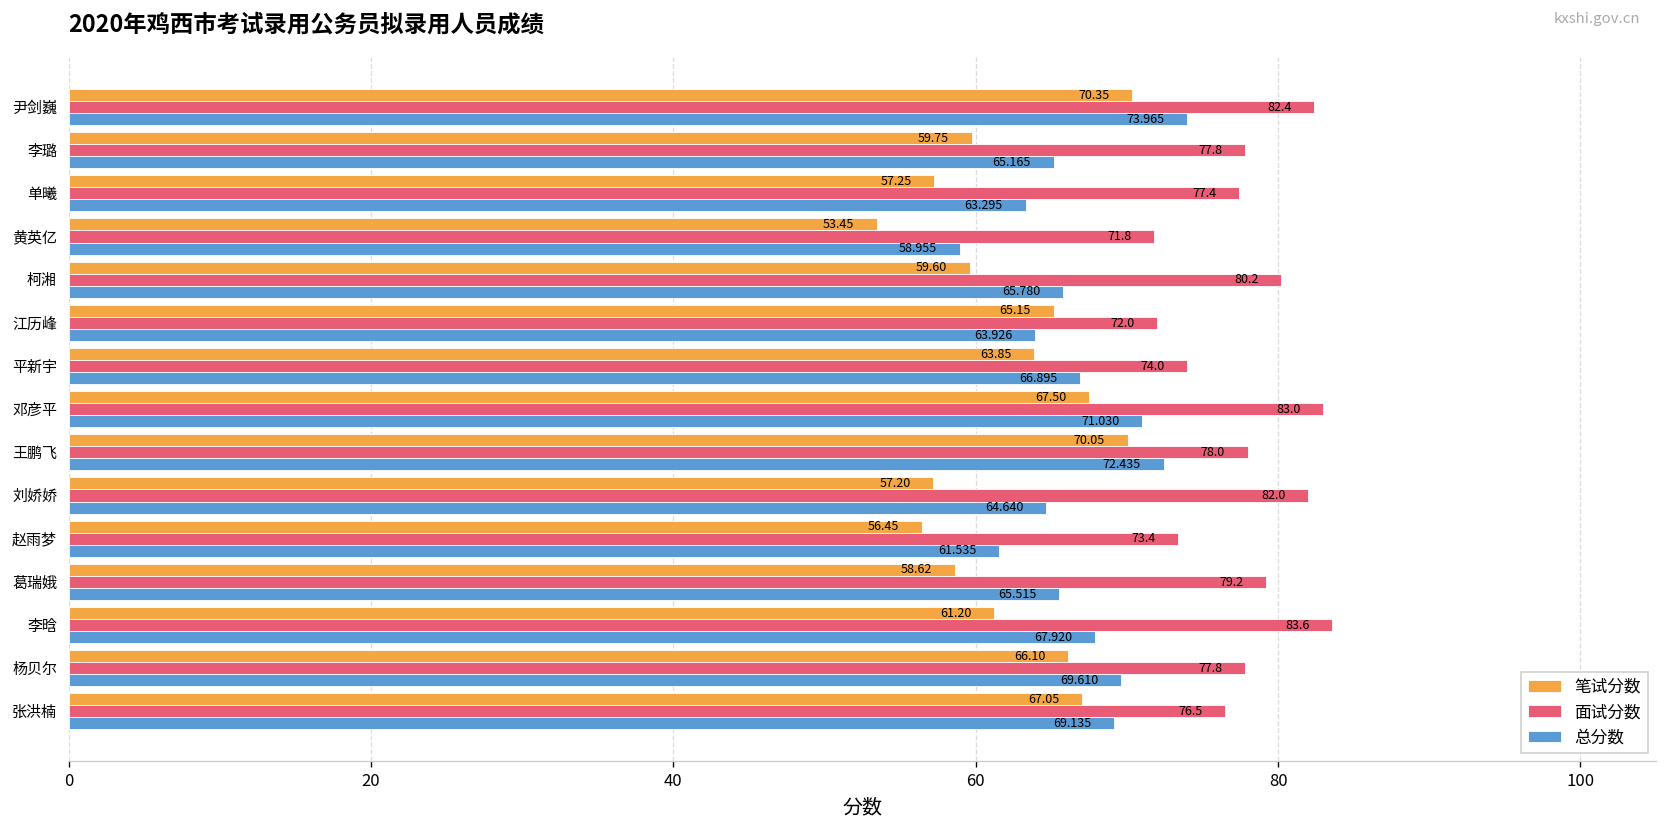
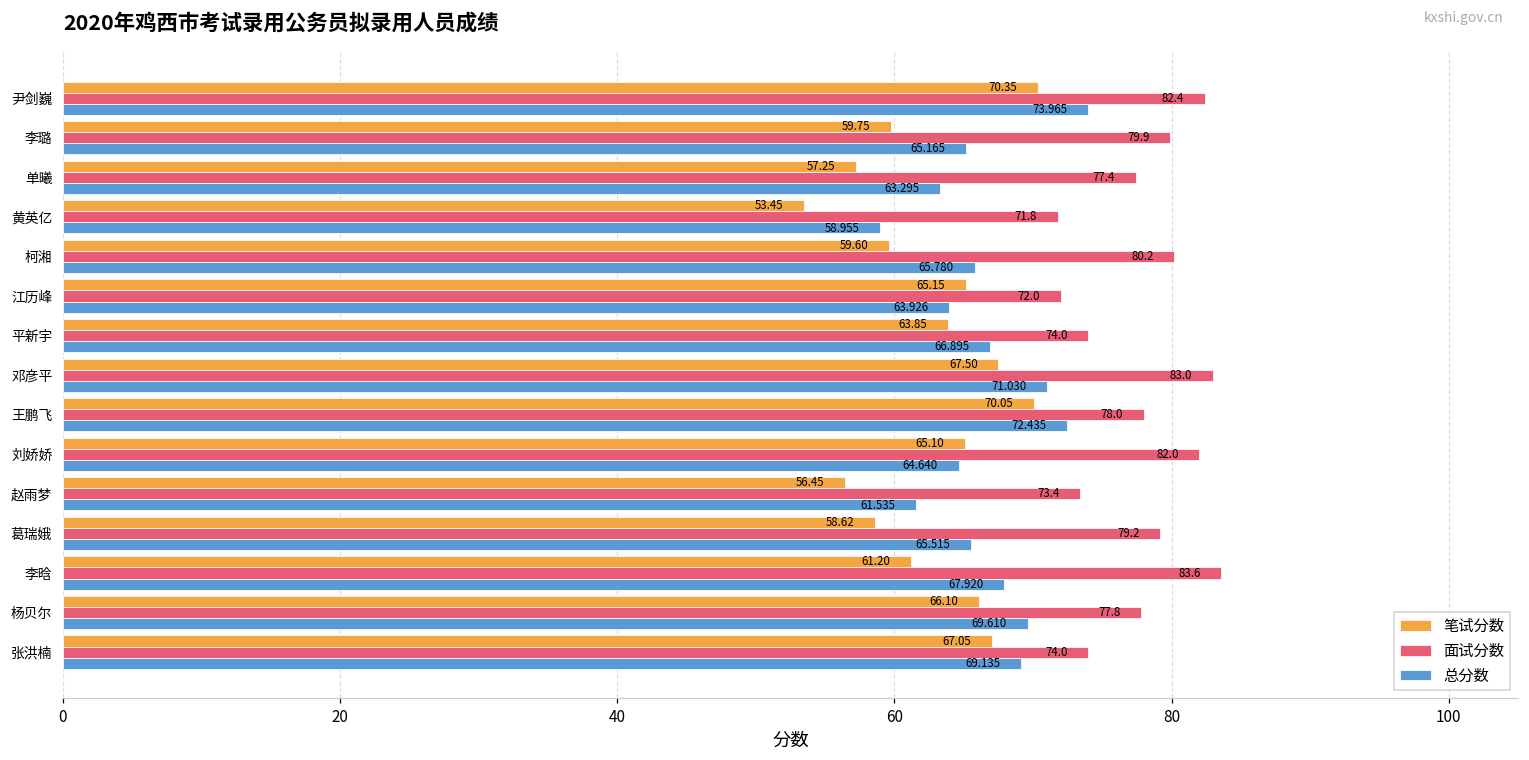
  {
    "笔试分数": {
      "尹剑巍": 70.35,
      "李璐": 59.75,
      "单曦": 57.25,
      "黄英亿": 53.45,
      "柯湘": 59.60,
      "江历峰": 65.15,
      "平新宇": 63.85,
      "邓彦平": 67.50,
      "王鹏飞": 70.05,
-     "刘娇娇": 57.20,
+     "刘娇娇": 65.10,
      "赵雨梦": 56.45,
      "葛瑞娥": 58.62,
      "李晗": 61.20,
      "杨贝尔": 66.10,
      "张洪楠": 67.05
    },
    "面试分数": {
      "尹剑巍": 82.4,
-     "李璐": 77.8,
+     "李璐": 79.9,
      "单曦": 77.4,
      "黄英亿": 71.8,
      "柯湘": 80.2,
      "江历峰": 72.0,
      "平新宇": 74.0,
      "邓彦平": 83.0,
      "王鹏飞": 78.0,
      "刘娇娇": 82.0,
      "赵雨梦": 73.4,
      "葛瑞娥": 79.2,
      "李晗": 83.6,
      "杨贝尔": 77.8,
-     "张洪楠": 76.5
+     "张洪楠": 74.0
    },
    "总分数": {
      "尹剑巍": 73.965,
      "李璐": 65.165,
      "单曦": 63.295,
      "黄英亿": 58.955,
      "柯湘": 65.780,
      "江历峰": 63.926,
      "平新宇": 66.895,
      "邓彦平": 71.030,
      "王鹏飞": 72.435,
      "刘娇娇": 64.640,
      "赵雨梦": 61.535,
      "葛瑞娥": 65.515,
      "李晗": 67.920,
      "杨贝尔": 69.610,
      "张洪楠": 69.135
    }
  }
